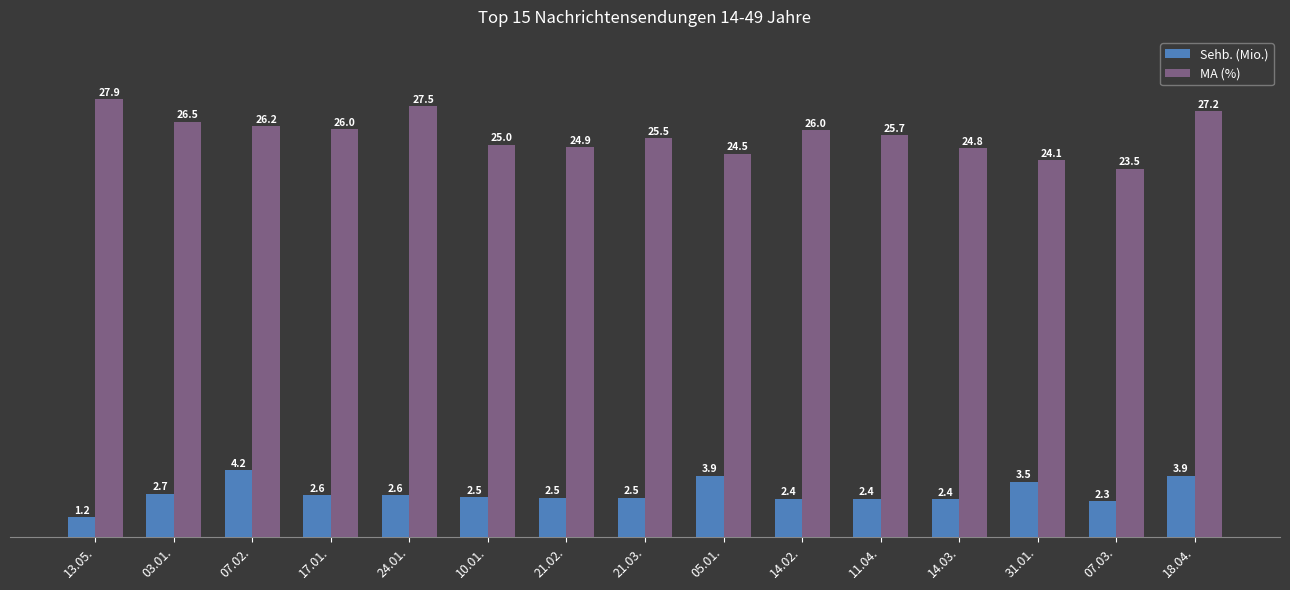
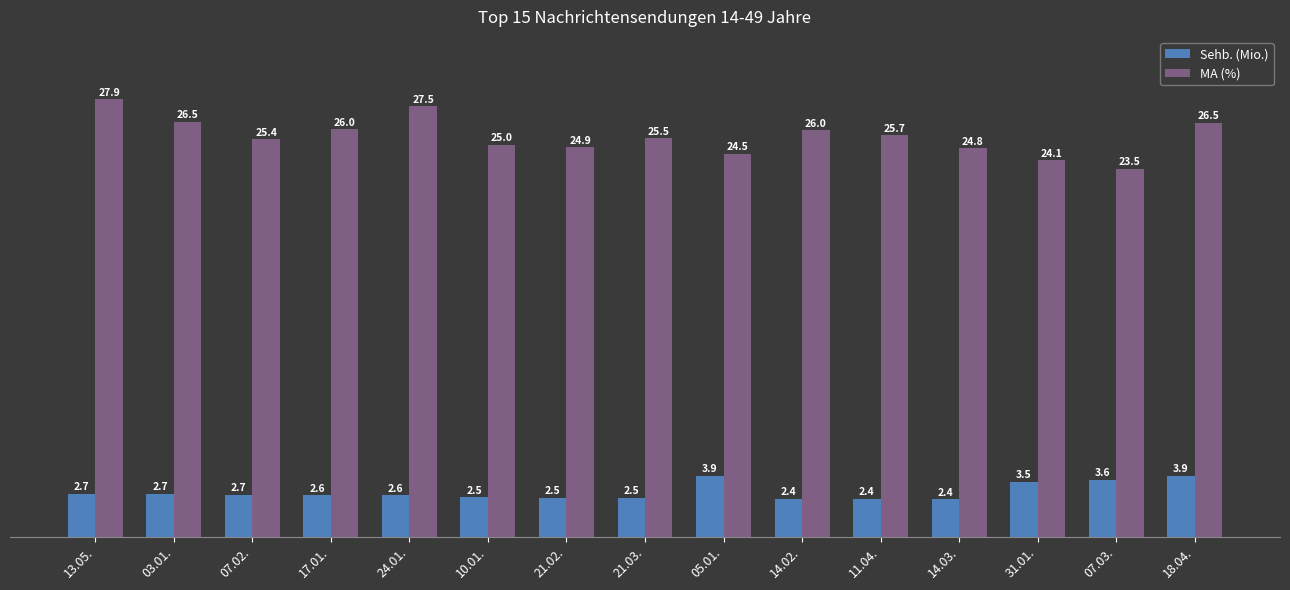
  {
    "Sehb. (Mio.)": {
-     "13.05.": 1.2,
+     "13.05.": 2.7,
      "03.01.": 2.7,
-     "07.02.": 4.2,
+     "07.02.": 2.7,
      "17.01.": 2.6,
      "24.01.": 2.6,
      "10.01.": 2.5,
      "21.02.": 2.5,
      "21.03.": 2.5,
      "05.01.": 3.9,
      "14.02.": 2.4,
      "11.04.": 2.4,
      "14.03.": 2.4,
      "31.01.": 3.5,
-     "07.03.": 2.3,
+     "07.03.": 3.6,
      "18.04.": 3.9
    },
    "MA (%)": {
      "13.05.": 27.9,
      "03.01.": 26.5,
-     "07.02.": 26.2,
+     "07.02.": 25.4,
      "17.01.": 26.0,
      "24.01.": 27.5,
      "10.01.": 25.0,
      "21.02.": 24.9,
      "21.03.": 25.5,
      "05.01.": 24.5,
      "14.02.": 26.0,
      "11.04.": 25.7,
      "14.03.": 24.8,
      "31.01.": 24.1,
      "07.03.": 23.5,
-     "18.04.": 27.2
+     "18.04.": 26.5
    }
  }
